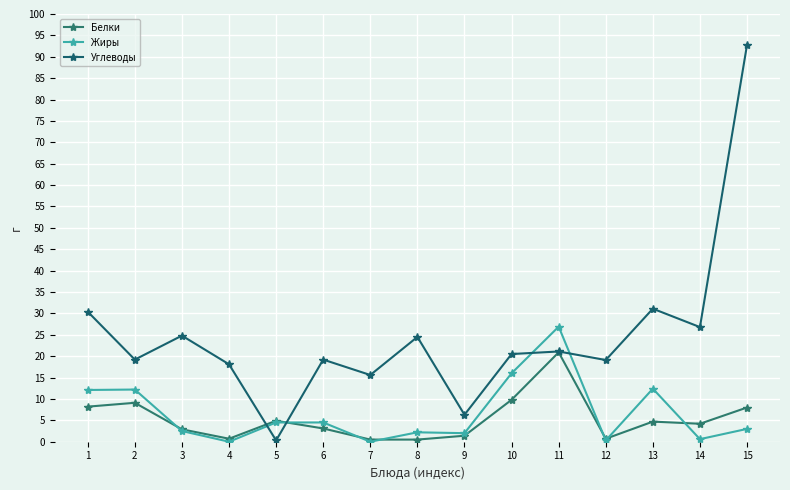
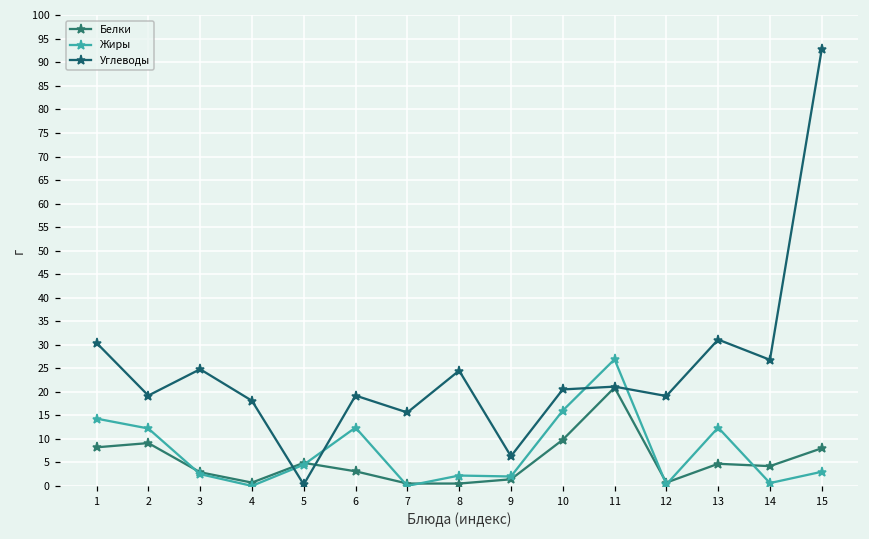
  {
    "Жиры": {
-     "1": 12,
+     "1": 14,
      "2": 12,
      "4": 0,
-     "6": 5,
+     "6": 12,
      "8": 2,
      "10": 16,
      "11": 27,
      "13": 12,
      "14": 1,
      "15": 3
    }
  }
